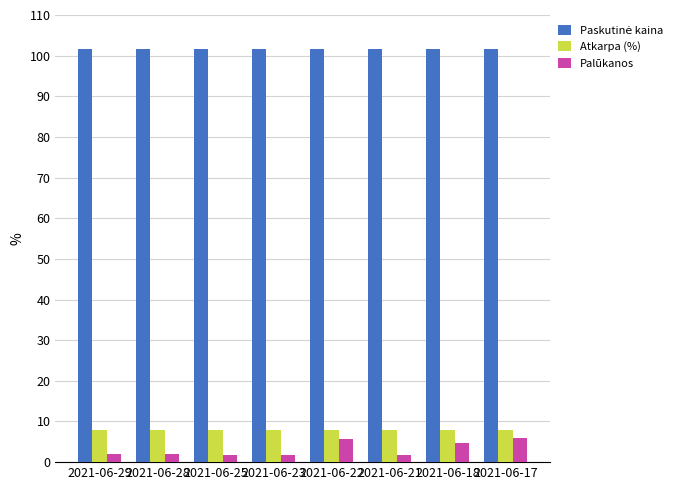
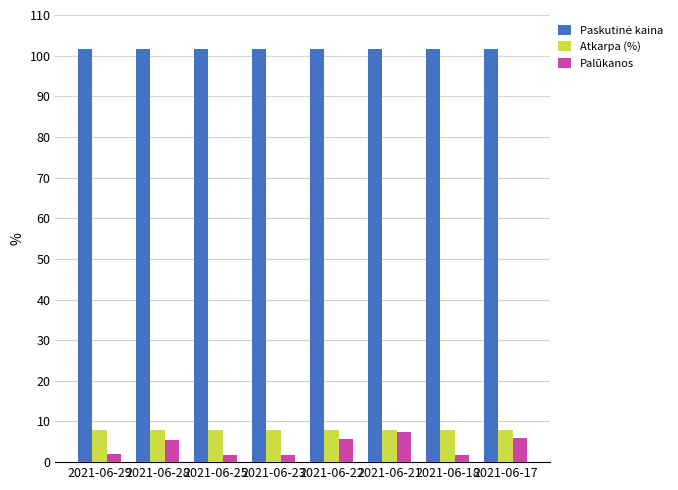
  {
    "Paskutinė kaina": {
      "2021-06-29": 102,
      "2021-06-28": 102,
      "2021-06-25": 102,
      "2021-06-23": 102,
      "2021-06-22": 102,
      "2021-06-21": 102,
      "2021-06-18": 102,
      "2021-06-17": 102
    },
    "Atkarpa (%)": {
      "2021-06-29": 8,
      "2021-06-28": 8,
      "2021-06-25": 8,
      "2021-06-23": 8,
      "2021-06-22": 8,
      "2021-06-21": 8,
      "2021-06-18": 8,
      "2021-06-17": 8
    },
    "Palūkanos": {
      "2021-06-29": 2,
-     "2021-06-28": 2,
+     "2021-06-28": 6,
      "2021-06-25": 2,
      "2021-06-23": 2,
      "2021-06-22": 6,
-     "2021-06-21": 2,
-     "2021-06-18": 5,
+     "2021-06-21": 7,
+     "2021-06-18": 2,
      "2021-06-17": 6
    }
  }
